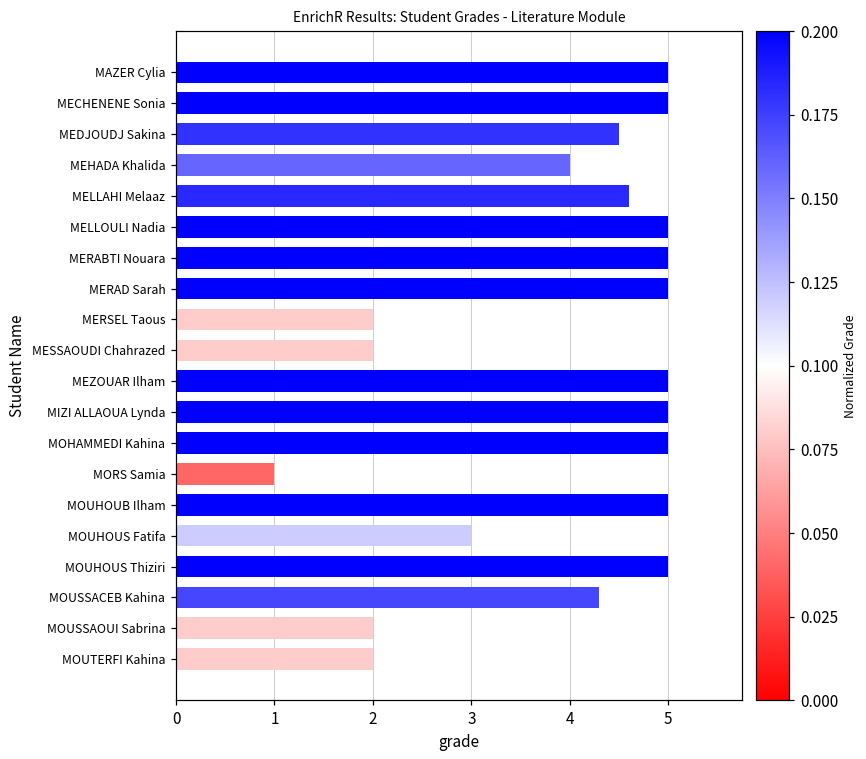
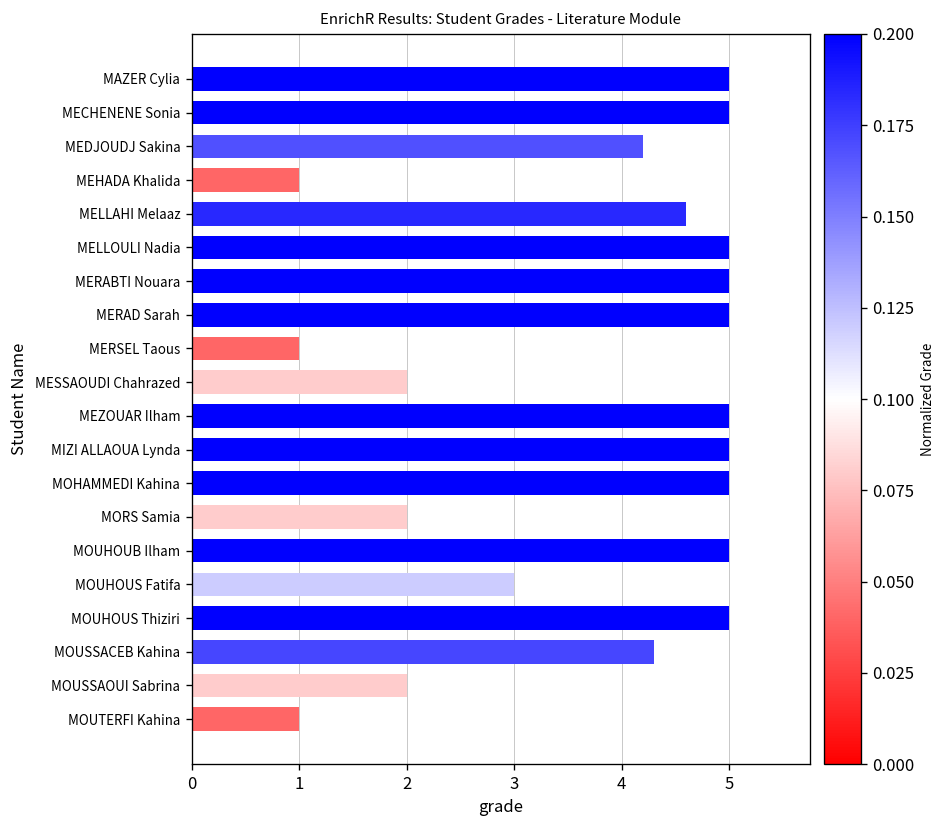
  {
    "MAZER Cylia": 5.0,
    "MECHENENE Sonia": 5.0,
-   "MEDJOUDJ Sakina": 4.5,
-   "MEHADA Khalida": 4,
+   "MEDJOUDJ Sakina": 4.2,
+   "MEHADA Khalida": 1,
    "MELLAHI Melaaz": 4.6,
    "MELLOULI Nadia": 5.0,
    "MERABTI Nouara": 5.0,
    "MERAD Sarah": 5.0,
-   "MERSEL Taous": 2,
+   "MERSEL Taous": 1,
    "MESSAOUDI Chahrazed": 2.0,
    "MEZOUAR Ilham": 5.0,
    "MIZI ALLAOUA Lynda": 5.0,
    "MOHAMMEDI Kahina": 5.0,
-   "MORS Samia": 1,
+   "MORS Samia": 2,
    "MOUHOUB Ilham": 5.0,
    "MOUHOUS Fatifa": 3.0,
    "MOUHOUS Thiziri": 5.0,
    "MOUSSACEB Kahina": 4.3,
    "MOUSSAOUI Sabrina": 2.0,
-   "MOUTERFI Kahina": 2
+   "MOUTERFI Kahina": 1
  }
